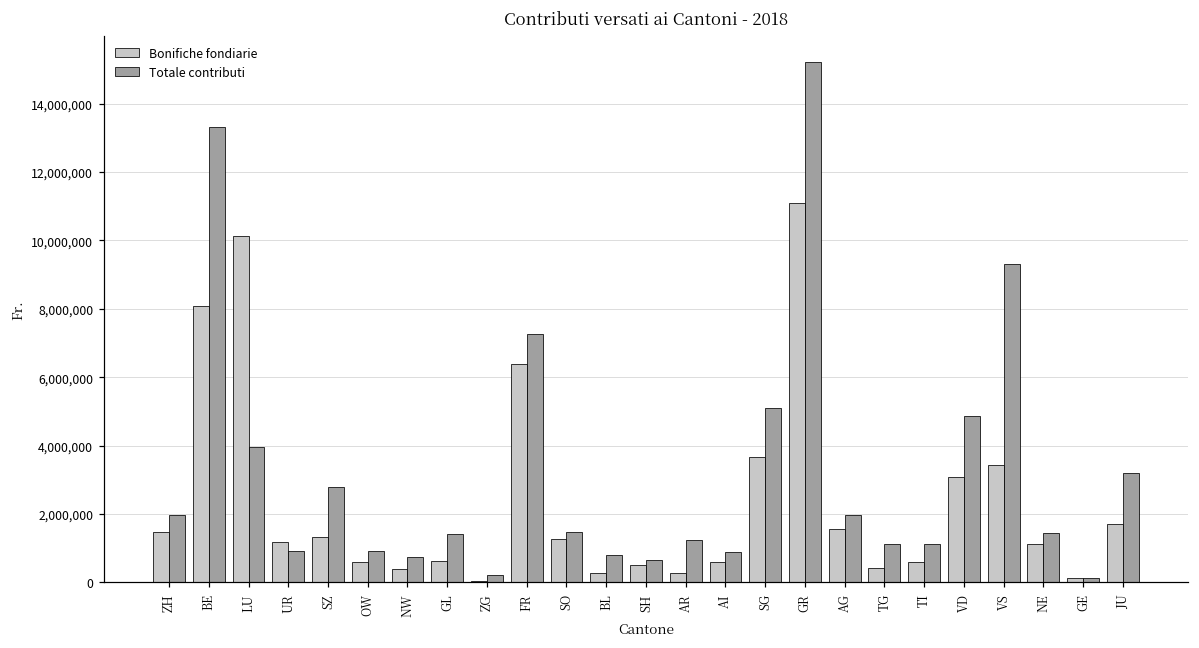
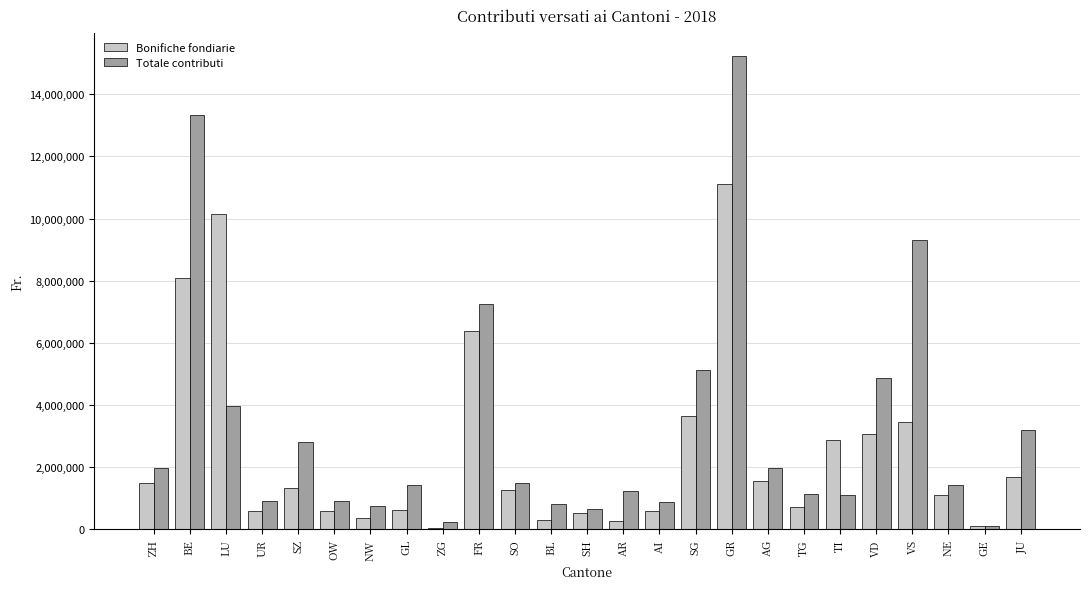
  {
    "Bonifiche fondiarie": {
      "ZH": "1,500,000",
      "BE": "8,100,000",
      "LU": "10,100,000",
-     "UR": "1,200,000",
+     "UR": "600,000",
      "SZ": "1,300,000",
      "OW": "600,000",
      "NW": "400,000",
      "GL": "600,000",
      "FR": "6,400,000",
      "SO": "1,300,000",
      "BL": "300,000",
      "SH": "500,000",
      "AR": "300,000",
      "AI": "600,000",
      "SG": "3,700,000",
      "GR": "11,100,000",
      "AG": "1,600,000",
-     "TG": "400,000",
-     "TI": "600,000",
+     "TG": "700,000",
+     "TI": "2,900,000",
      "VD": "3,100,000",
      "VS": "3,400,000",
      "NE": "1,100,000",
      "GE": "100,000",
      "JU": "1,700,000"
    },
    "Totale contributi": {
      "ZH": "2,000,000",
      "BE": "13,300,000",
      "LU": "4,000,000",
      "UR": "900,000",
      "SZ": "2,800,000",
      "OW": "900,000",
      "NW": "800,000",
      "GL": "1,400,000",
      "ZG": "200,000",
      "FR": "7,300,000",
      "SO": "1,500,000",
      "BL": "800,000",
      "SH": "700,000",
      "AR": "1,300,000",
      "AI": "900,000",
      "SG": "5,100,000",
      "GR": "15,200,000",
      "AG": "2,000,000",
      "TG": "1,100,000",
      "TI": "1,100,000",
      "VD": "4,900,000",
      "VS": "9,300,000",
      "NE": "1,400,000",
      "GE": "100,000",
      "JU": "3,200,000"
    }
  }
